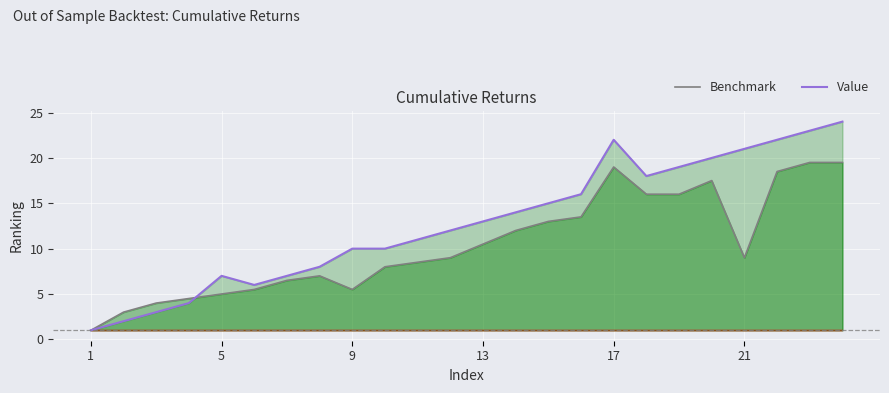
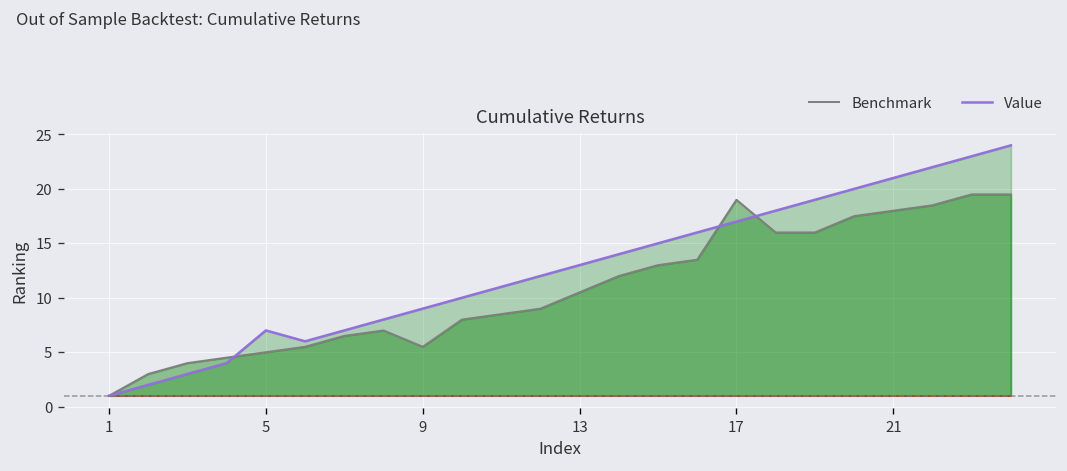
  {
    "Benchmark": {
      "5": 5,
      "9": 6,
      "13": 11,
      "17": 19,
-     "21": 9
+     "21": 18
    },
    "Value": {
      "5": 7,
-     "9": 10,
+     "9": 9,
      "13": 13,
-     "17": 22,
+     "17": 17,
      "21": 21
    }
  }
